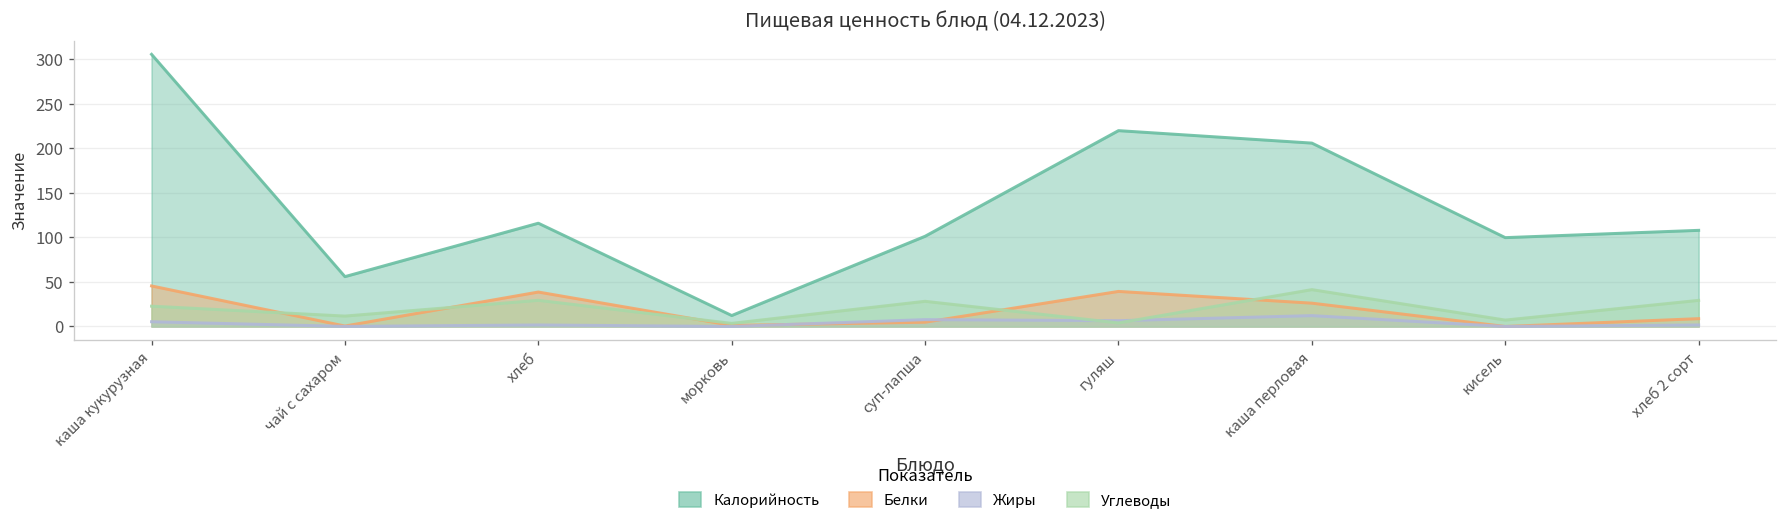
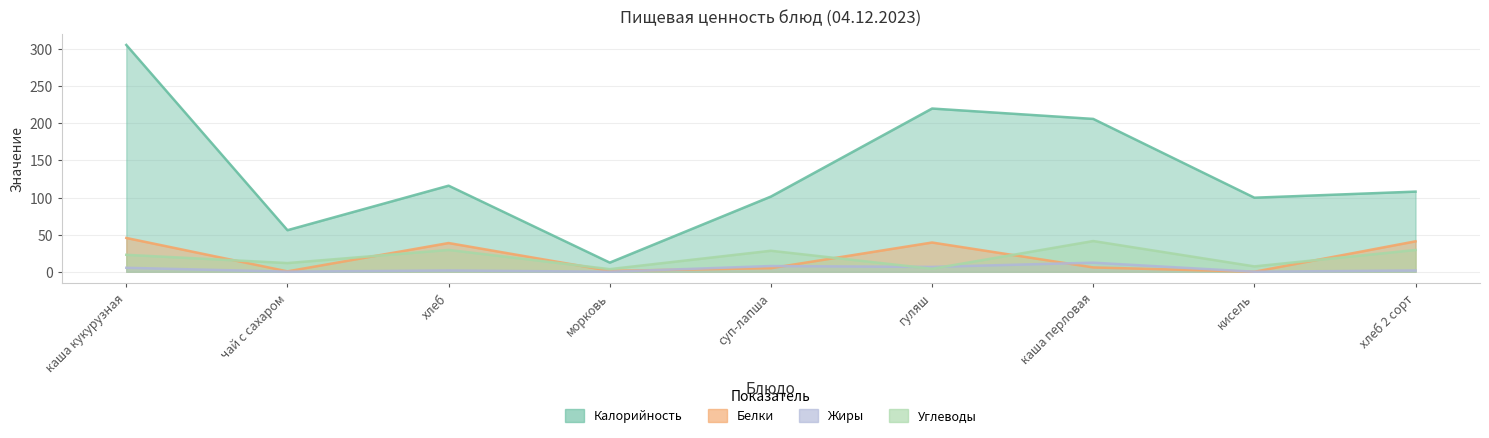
  {
    "Белки": {
      "каша кукурузная": 50,
      "хлеб": 40,
      "гуляш": 40,
-     "каша перловая": 30,
-     "хлеб 2 сорт": 10
+     "каша перловая": 10,
+     "хлеб 2 сорт": 40
    }
  }
